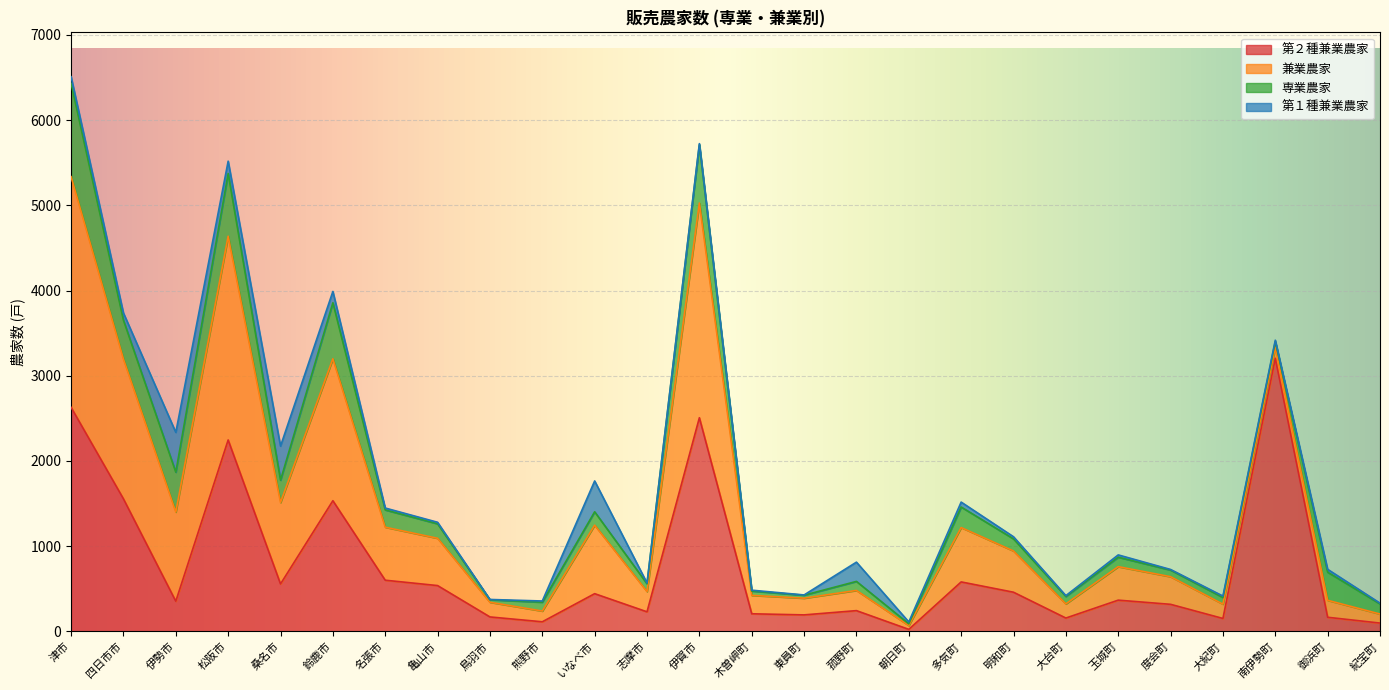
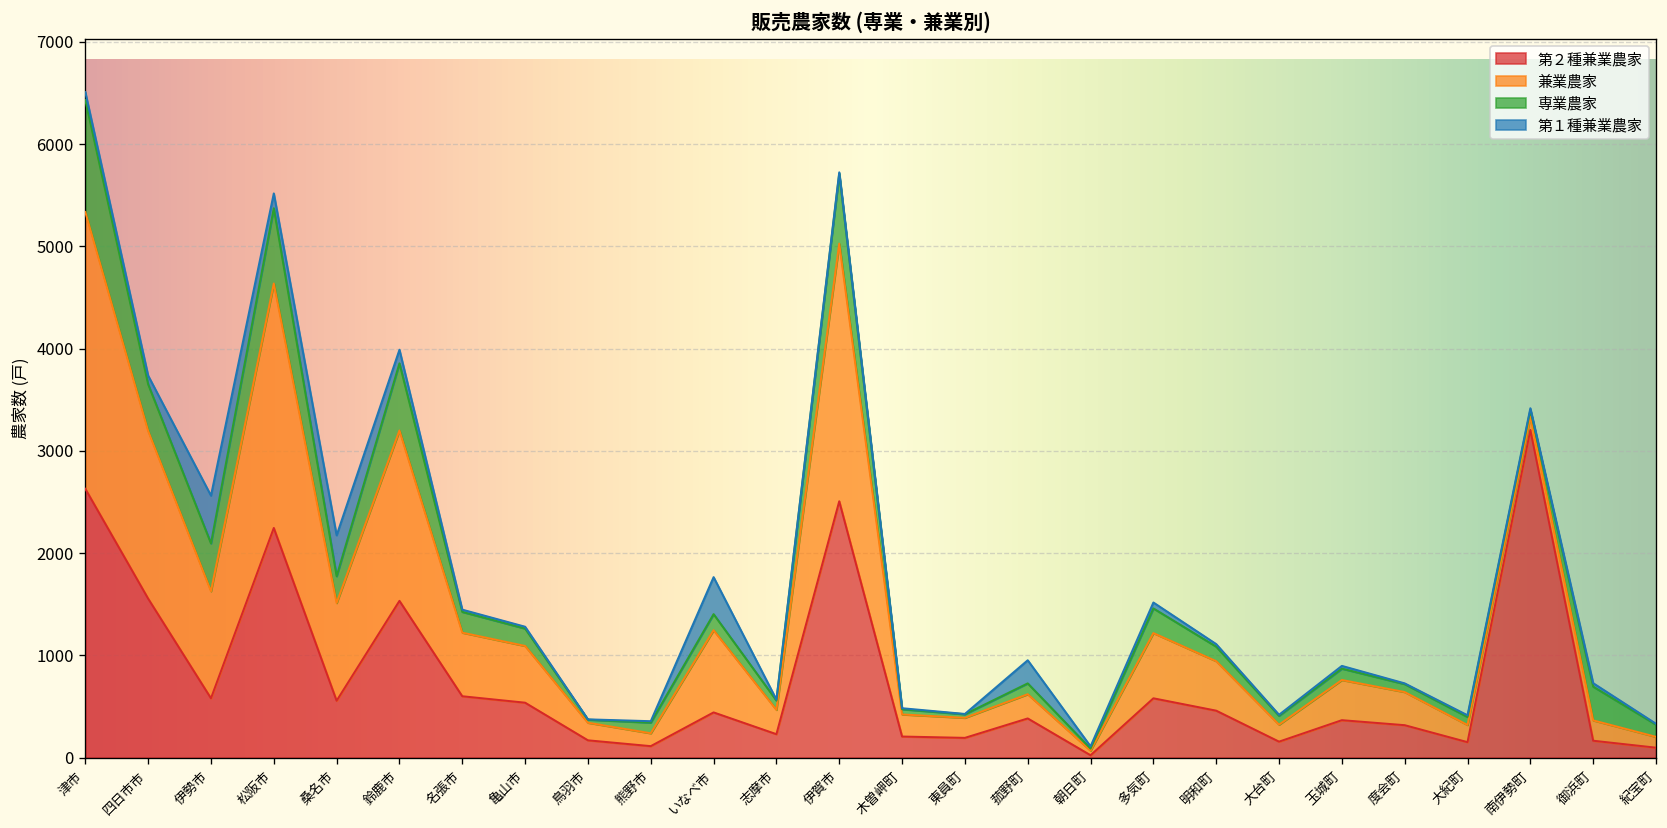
  {
    "第２種兼業農家": {
      "津市": 2600,
      "四日市市": 1600,
-     "伊勢市": 400,
+     "伊勢市": 600,
      "松阪市": 2200,
      "桑名市": 600,
      "鈴鹿市": 1500,
      "名張市": 600,
      "亀山市": 500,
      "鳥羽市": 200,
      "熊野市": 100,
      "いなべ市": 400,
      "志摩市": 200,
      "伊賀市": 2500,
      "木曽岬町": 200,
      "東員町": 200,
-     "菰野町": 200,
+     "菰野町": 400,
      "朝日町": 0,
      "多気町": 600,
      "明和町": 500,
      "大台町": 200,
      "玉城町": 400,
      "度会町": 300,
      "大紀町": 200,
      "南伊勢町": 3200,
      "御浜町": 200,
      "紀宝町": 100
    },
    "兼業農家": {
      "津市": 2700,
      "四日市市": 1600,
      "伊勢市": 1000,
      "松阪市": 2400,
      "桑名市": 1000,
      "鈴鹿市": 1700,
      "名張市": 600,
      "亀山市": 600,
      "鳥羽市": 200,
      "熊野市": 100,
      "いなべ市": 800,
      "志摩市": 200,
      "伊賀市": 2500,
      "木曽岬町": 200,
      "東員町": 200,
      "菰野町": 200,
      "多気町": 600,
      "明和町": 500,
      "大台町": 200,
      "玉城町": 400,
      "度会町": 300,
      "大紀町": 200,
      "南伊勢町": 100,
      "御浜町": 200,
      "紀宝町": 100
    },
    "専業農家": {
      "津市": 1100,
      "四日市市": 500,
      "伊勢市": 500,
      "松阪市": 700,
      "桑名市": 300,
      "鈴鹿市": 700,
      "いなべ市": 200,
      "菰野町": 100,
      "多気町": 200,
      "御浜町": 300
    },
    "第１種兼業農家": {
      "津市": 100,
      "四日市市": 100,
      "伊勢市": 500,
      "松阪市": 100,
      "桑名市": 400,
      "鈴鹿市": 100,
      "いなべ市": 400,
      "菰野町": 200,
      "多気町": 100,
      "御浜町": 0
    }
  }
